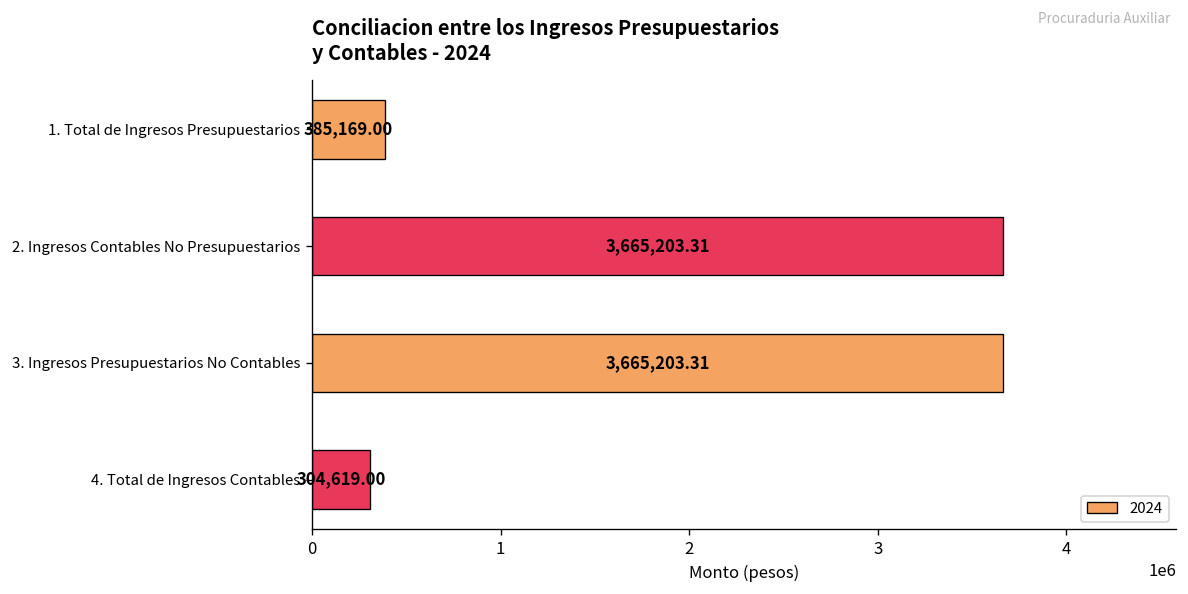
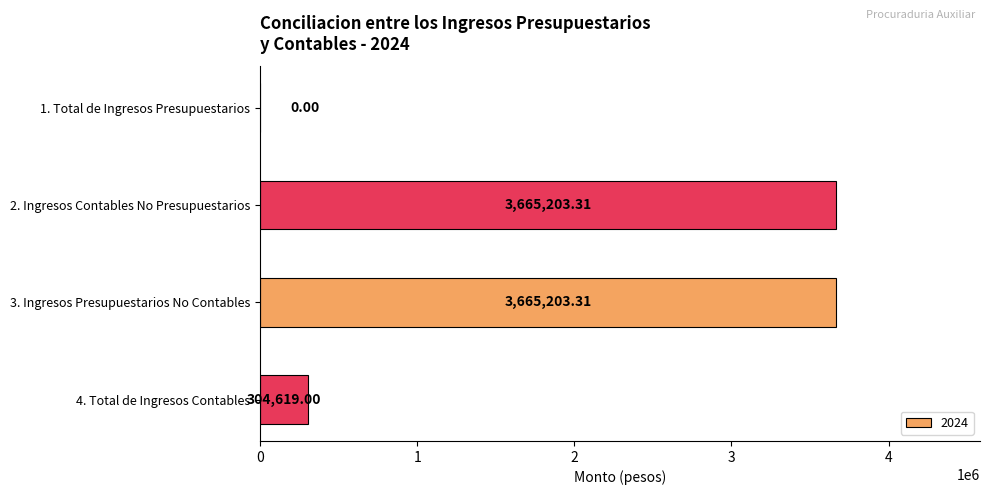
  {
-   "1. Total de Ingresos Presupuestarios": "385,169.00",
+   "1. Total de Ingresos Presupuestarios": "0.00",
    "2. Ingresos Contables No Presupuestarios": "3,665,203.31",
    "3. Ingresos Presupuestarios No Contables": "3,665,203.31",
    "4. Total de Ingresos Contables": "304,619.00"
  }
